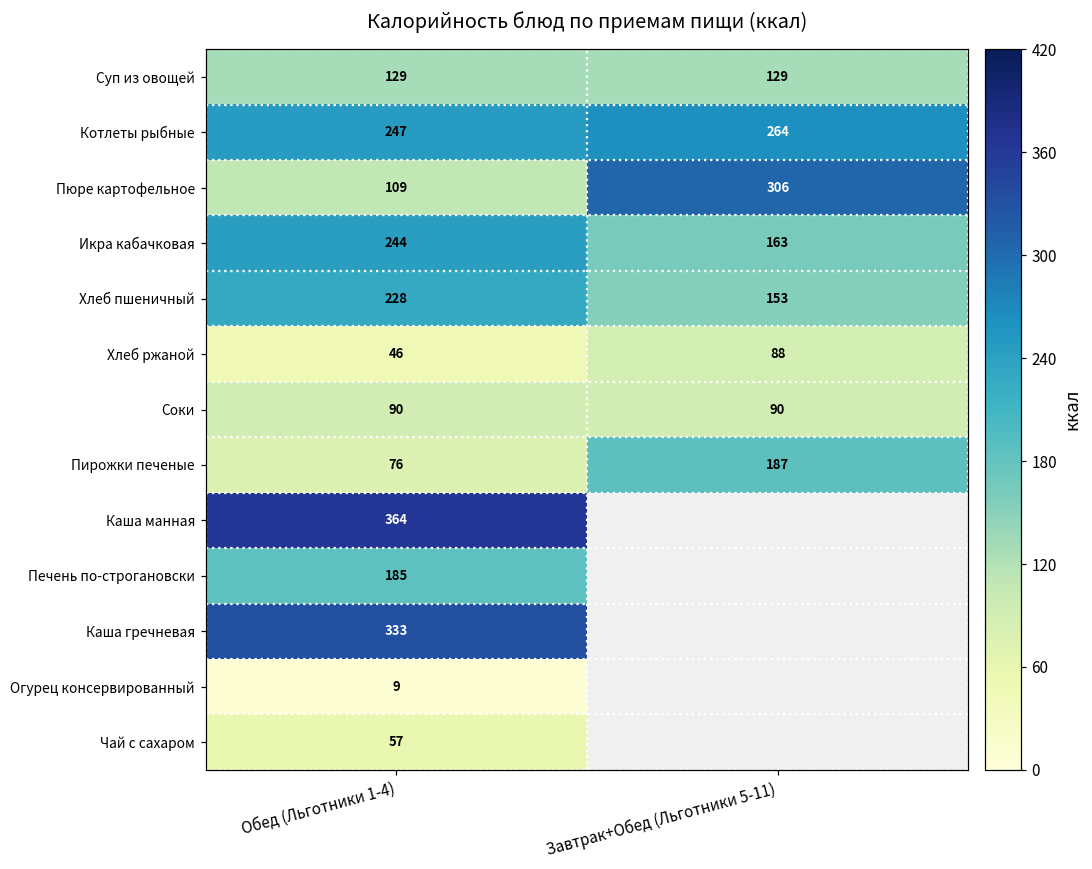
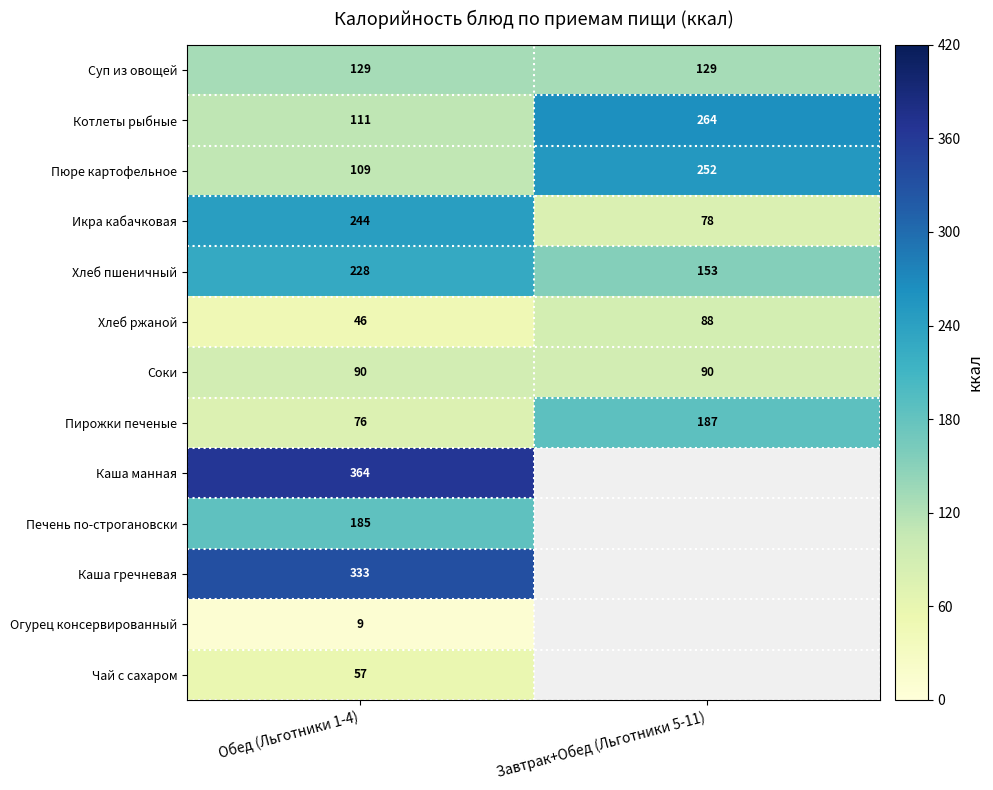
  {
    "Суп из овощей": {
      "Обед (Льготники 1-4)": 129,
      "Завтрак+Обед (Льготники 5-11)": 129
    },
    "Котлеты рыбные": {
-     "Обед (Льготники 1-4)": 247,
+     "Обед (Льготники 1-4)": 111,
      "Завтрак+Обед (Льготники 5-11)": 264
    },
    "Пюре картофельное": {
      "Обед (Льготники 1-4)": 109,
-     "Завтрак+Обед (Льготники 5-11)": 306
+     "Завтрак+Обед (Льготники 5-11)": 252
    },
    "Икра кабачковая": {
      "Обед (Льготники 1-4)": 244,
-     "Завтрак+Обед (Льготники 5-11)": 163
+     "Завтрак+Обед (Льготники 5-11)": 78
    },
    "Хлеб пшеничный": {
      "Обед (Льготники 1-4)": 228,
      "Завтрак+Обед (Льготники 5-11)": 153
    },
    "Хлеб ржаной": {
      "Обед (Льготники 1-4)": 46,
      "Завтрак+Обед (Льготники 5-11)": 88
    },
    "Соки": {
      "Обед (Льготники 1-4)": 90,
      "Завтрак+Обед (Льготники 5-11)": 90
    },
    "Пирожки печеные": {
      "Обед (Льготники 1-4)": 76,
      "Завтрак+Обед (Льготники 5-11)": 187
    },
    "Каша манная": {
      "Обед (Льготники 1-4)": 364
    },
    "Печень по-строгановски": {
      "Обед (Льготники 1-4)": 185
    },
    "Каша гречневая": {
      "Обед (Льготники 1-4)": 333
    },
    "Огурец консервированный": {
      "Обед (Льготники 1-4)": 9
    },
    "Чай с сахаром": {
      "Обед (Льготники 1-4)": 57
    }
  }
